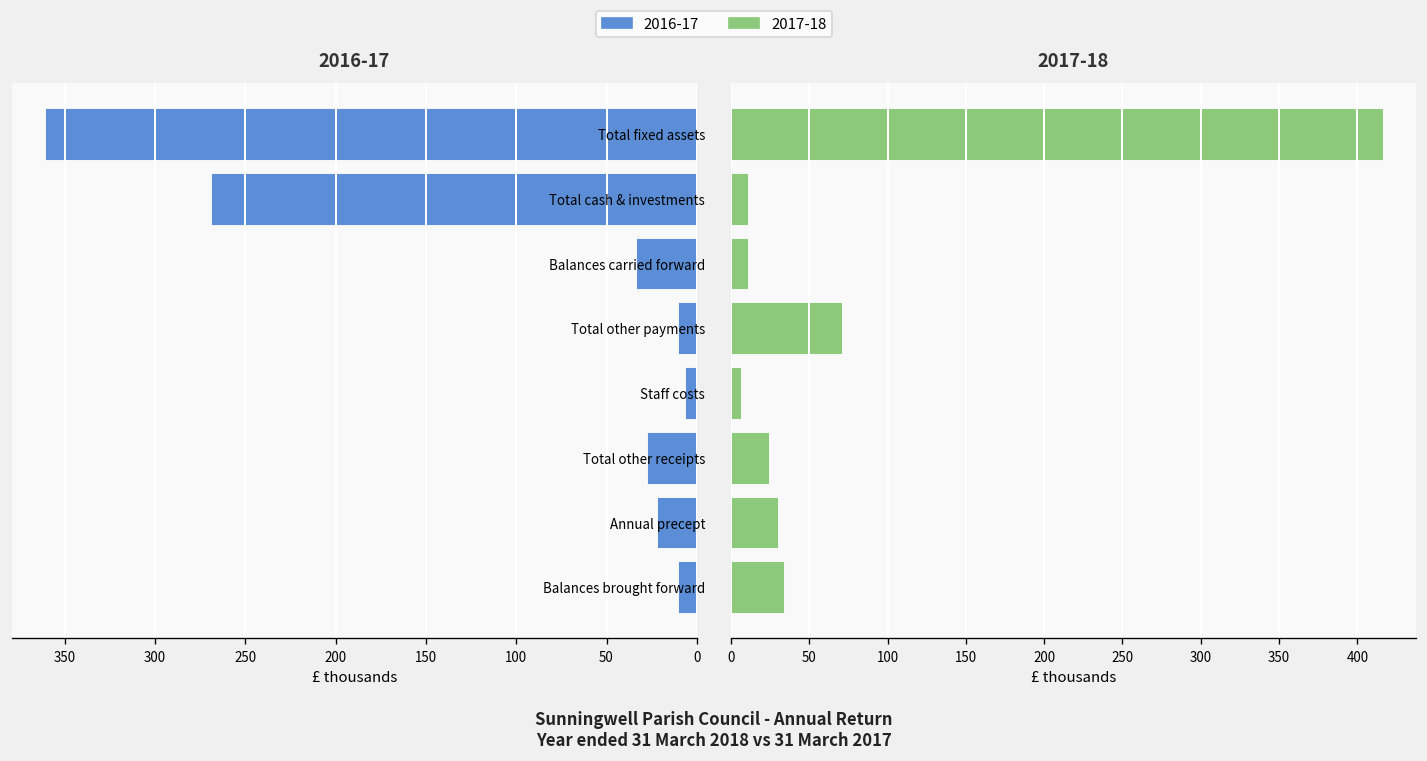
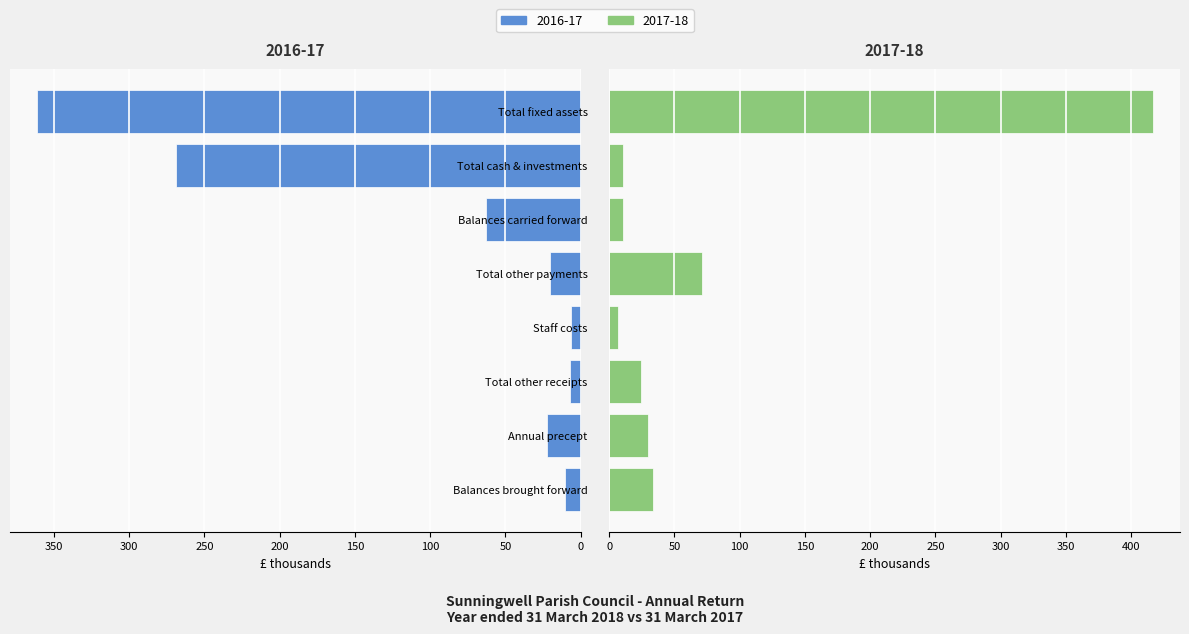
  {
    "2016-17": {
      "Total fixed assets": 361,
      "Total cash & investments": 269,
-     "Balances carried forward": 34,
-     "Total other payments": 10,
+     "Balances carried forward": 63,
+     "Total other payments": 20,
      "Staff costs": 6,
-     "Total other receipts": 28,
+     "Total other receipts": 7,
      "Annual precept": 22,
      "Balances brought forward": 10
    }
  }
